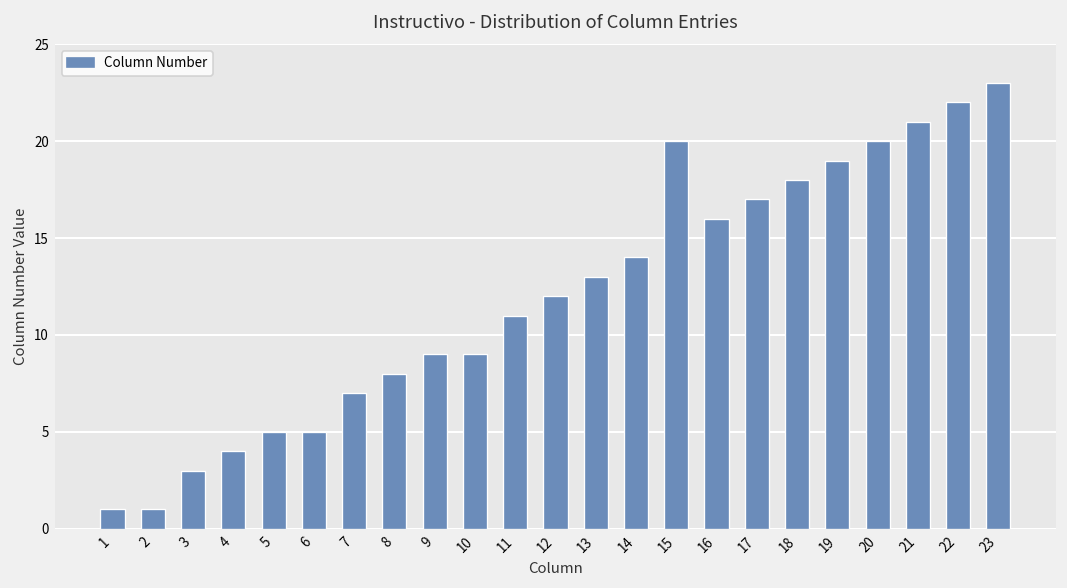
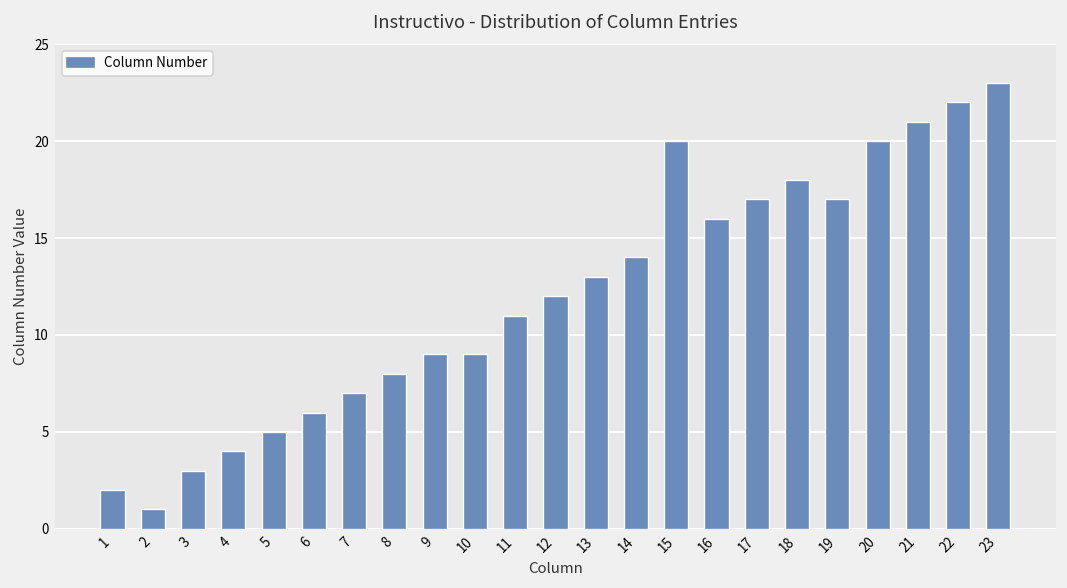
  {
-   "1": 1,
+   "1": 2,
    "2": 1,
    "3": 3,
    "4": 4,
    "5": 5,
-   "6": 5,
+   "6": 6,
    "7": 7,
    "8": 8,
    "9": 9,
    "10": 9,
    "11": 11,
    "12": 12,
    "13": 13,
    "14": 14,
    "15": 20,
    "16": 16,
    "17": 17,
    "18": 18,
-   "19": 19,
+   "19": 17,
    "20": 20,
    "21": 21,
    "22": 22,
    "23": 23
  }
